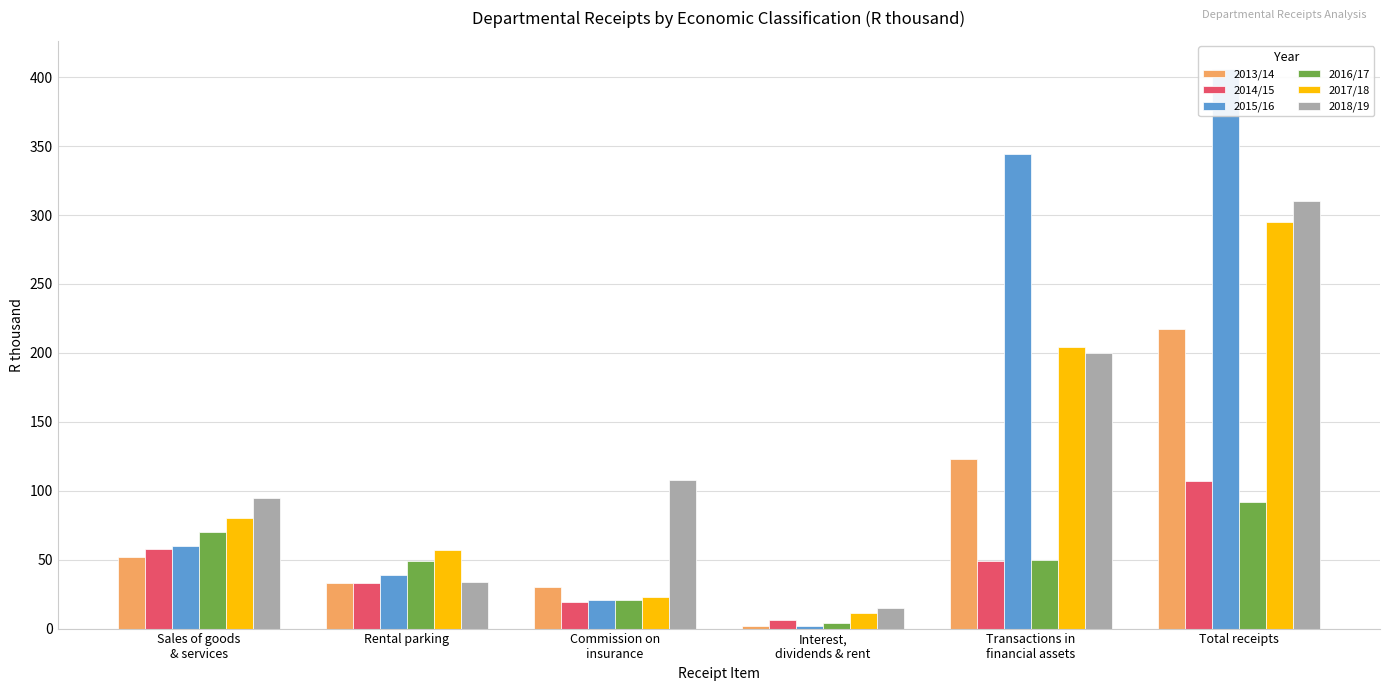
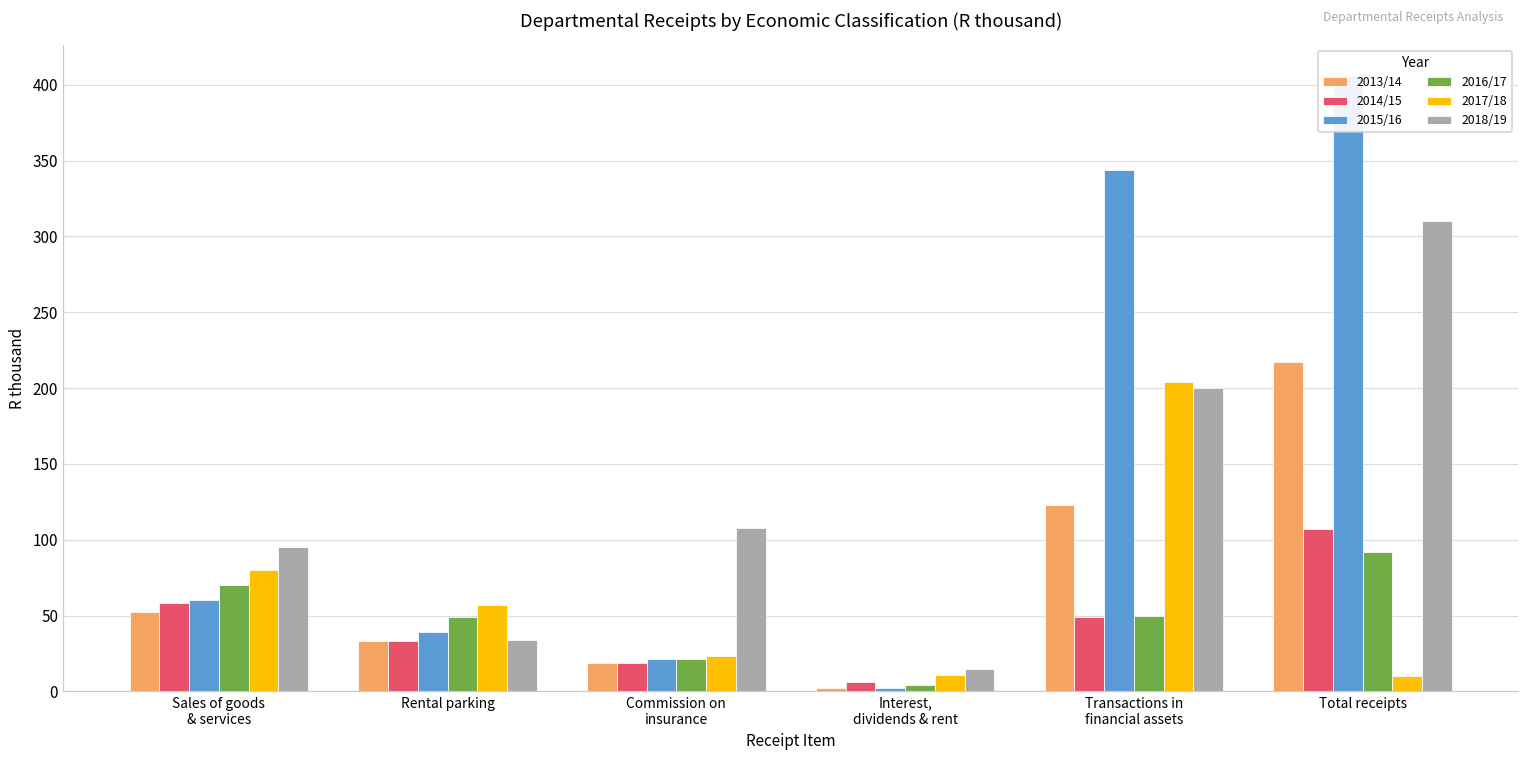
  {
    "2013/14": {
      "Sales of goods & services": 52,
      "Rental parking": 33,
-     "Commission on insurance": 30,
+     "Commission on insurance": 19,
      "Interest, dividends & rent": 2,
      "Transactions in financial assets": 123,
      "Total receipts": 217
    },
    "2014/15": {
      "Sales of goods & services": 58,
      "Rental parking": 33,
      "Commission on insurance": 19,
      "Interest, dividends & rent": 6,
      "Transactions in financial assets": 49,
      "Total receipts": 107
    },
    "2015/16": {
      "Sales of goods & services": 60,
      "Rental parking": 39,
      "Commission on insurance": 21,
      "Interest, dividends & rent": 2,
      "Transactions in financial assets": 344
    },
    "2016/17": {
      "Sales of goods & services": 70,
      "Rental parking": 49,
      "Commission on insurance": 21,
      "Interest, dividends & rent": 4,
      "Transactions in financial assets": 50,
      "Total receipts": 92
    },
    "2017/18": {
      "Sales of goods & services": 80,
      "Rental parking": 57,
      "Commission on insurance": 23,
      "Interest, dividends & rent": 11,
      "Transactions in financial assets": 204,
-     "Total receipts": 295
+     "Total receipts": 10
    },
    "2018/19": {
      "Sales of goods & services": 95,
      "Rental parking": 34,
      "Commission on insurance": 108,
      "Interest, dividends & rent": 15,
      "Transactions in financial assets": 200,
      "Total receipts": 310
    }
  }
